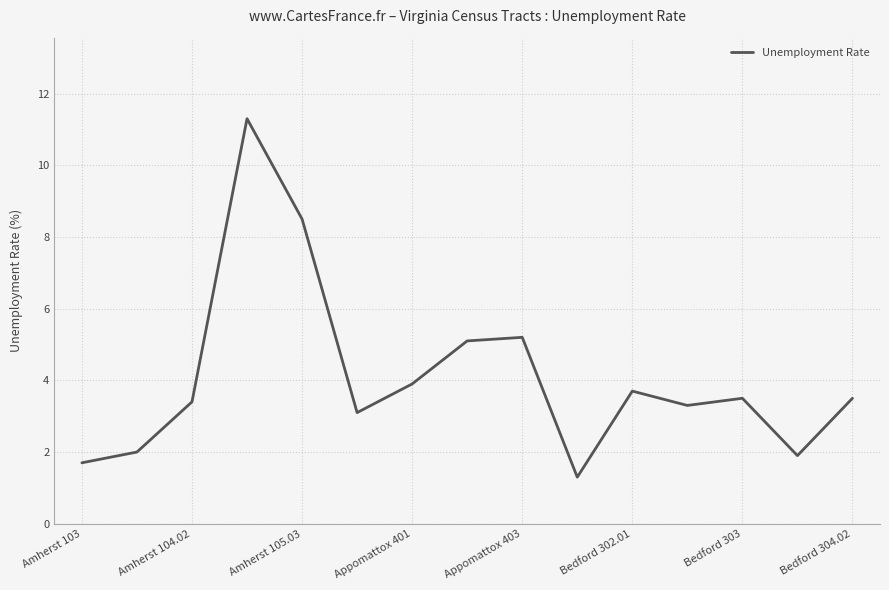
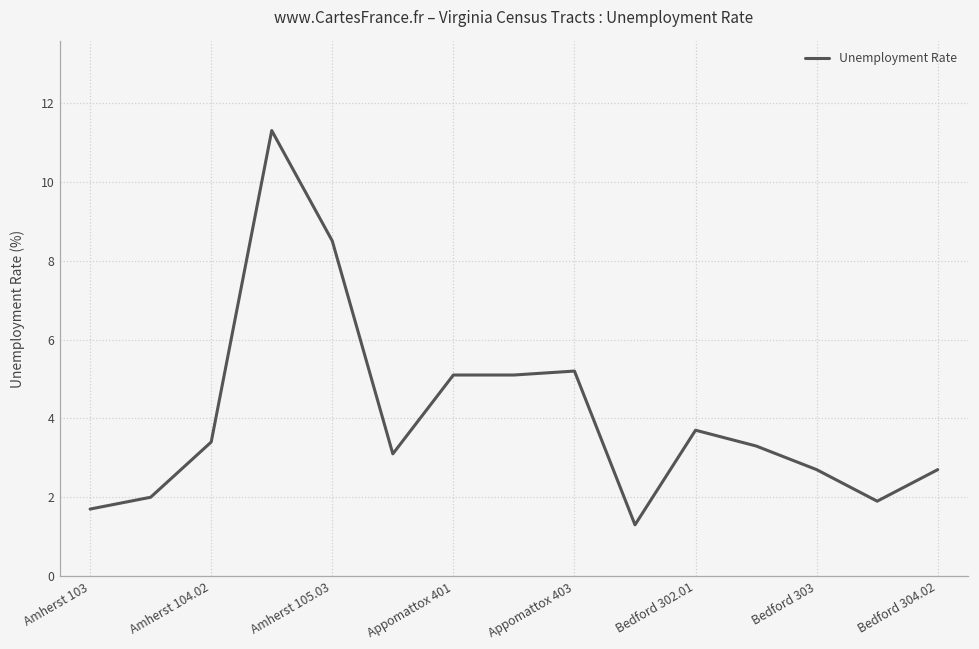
  {
    "Amherst 103": 1.7,
    "Amherst 104.02": 3.4,
    "Amherst 105.03": 8.5,
-   "Appomattox 401": 3.9,
+   "Appomattox 401": 5.1,
    "Appomattox 403": 5.2,
    "Bedford 302.01": 3.7,
-   "Bedford 303": 3.5,
-   "Bedford 304.02": 3.5
+   "Bedford 303": 2.7,
+   "Bedford 304.02": 2.7
  }
